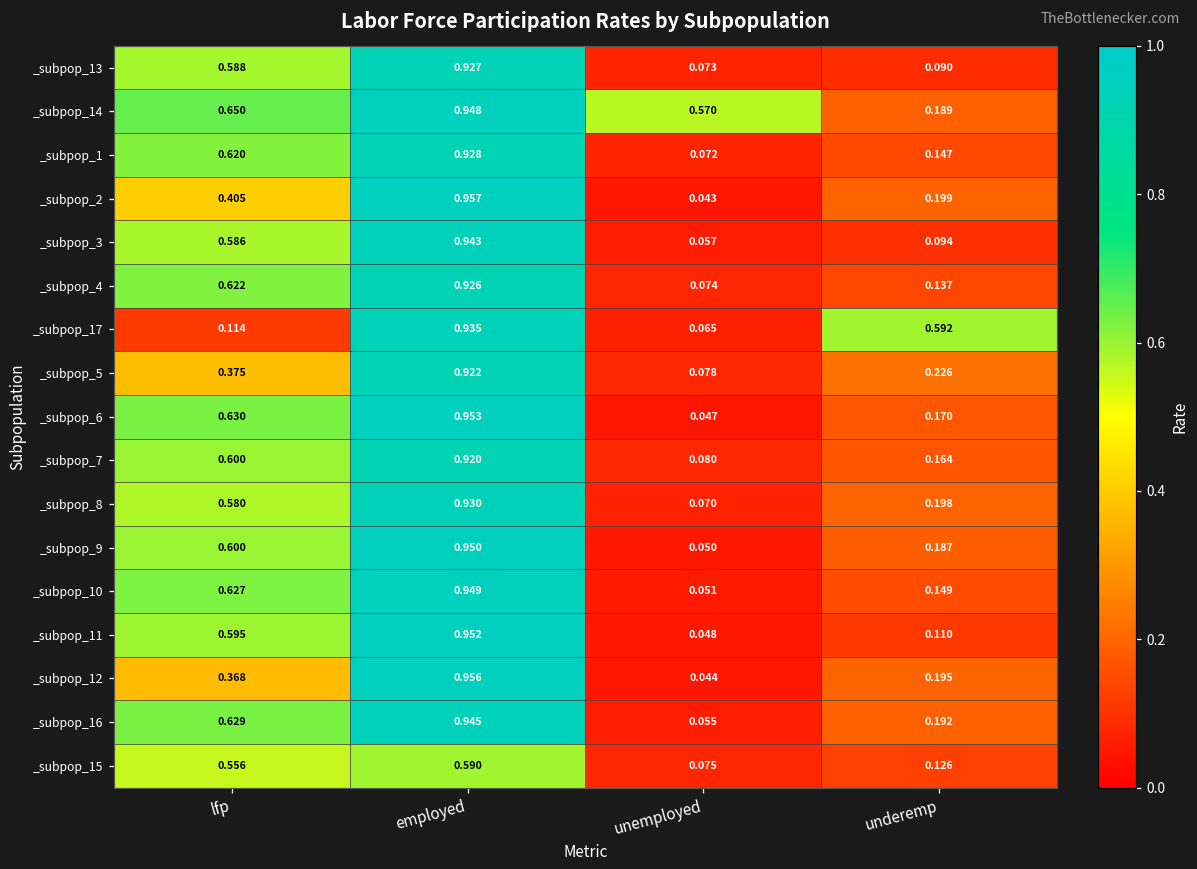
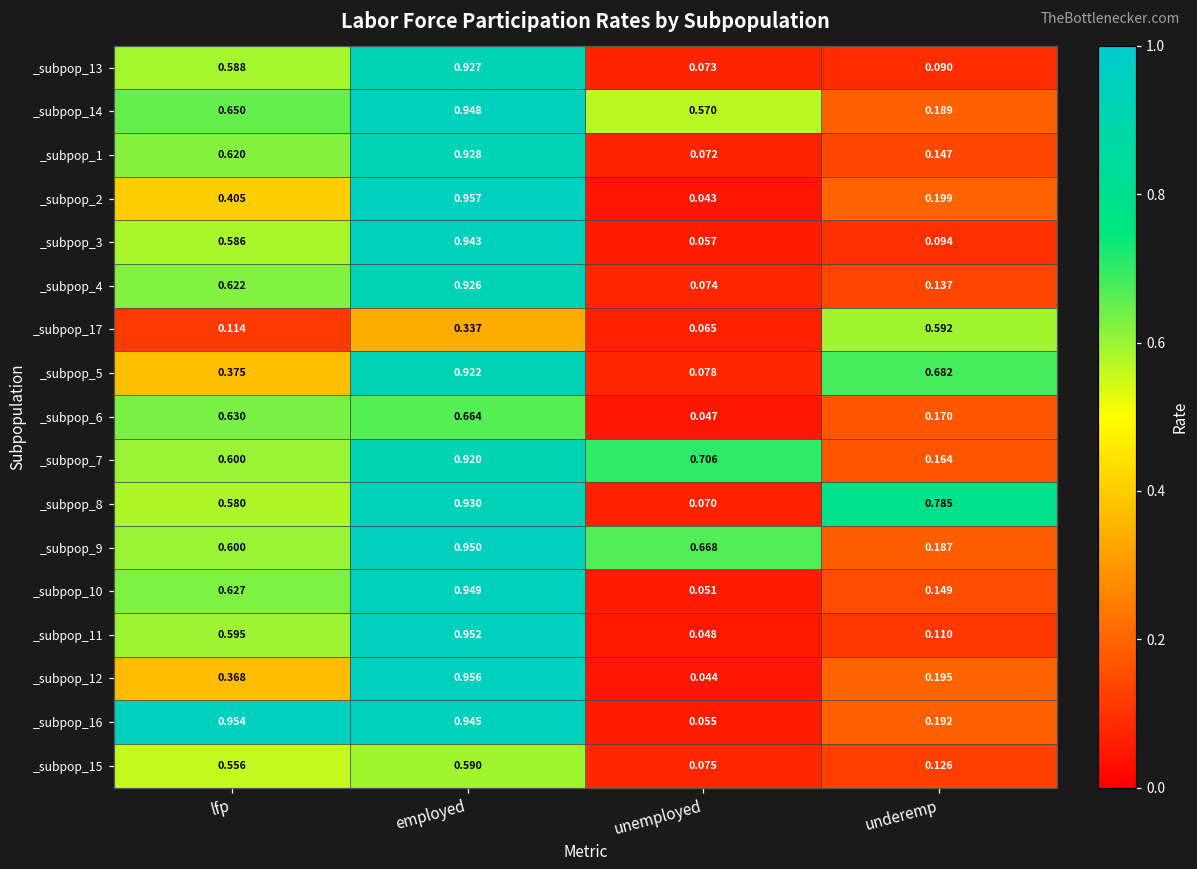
  {
    "_subpop_13": {
      "lfp": 0.588,
      "employed": 0.927,
      "unemployed": 0.073,
      "underemp": 0.090
    },
    "_subpop_14": {
      "lfp": 0.650,
      "employed": 0.948,
      "unemployed": 0.570,
      "underemp": 0.189
    },
    "_subpop_1": {
      "lfp": 0.620,
      "employed": 0.928,
      "unemployed": 0.072,
      "underemp": 0.147
    },
    "_subpop_2": {
      "lfp": 0.405,
      "employed": 0.957,
      "unemployed": 0.043,
      "underemp": 0.199
    },
    "_subpop_3": {
      "lfp": 0.586,
      "employed": 0.943,
      "unemployed": 0.057,
      "underemp": 0.094
    },
    "_subpop_4": {
      "lfp": 0.622,
      "employed": 0.926,
      "unemployed": 0.074,
      "underemp": 0.137
    },
    "_subpop_17": {
      "lfp": 0.114,
-     "employed": 0.935,
+     "employed": 0.337,
      "unemployed": 0.065,
      "underemp": 0.592
    },
    "_subpop_5": {
      "lfp": 0.375,
      "employed": 0.922,
      "unemployed": 0.078,
-     "underemp": 0.226
+     "underemp": 0.682
    },
    "_subpop_6": {
      "lfp": 0.630,
-     "employed": 0.953,
+     "employed": 0.664,
      "unemployed": 0.047,
      "underemp": 0.170
    },
    "_subpop_7": {
      "lfp": 0.600,
      "employed": 0.920,
-     "unemployed": 0.080,
+     "unemployed": 0.706,
      "underemp": 0.164
    },
    "_subpop_8": {
      "lfp": 0.580,
      "employed": 0.930,
      "unemployed": 0.070,
-     "underemp": 0.198
+     "underemp": 0.785
    },
    "_subpop_9": {
      "lfp": 0.600,
      "employed": 0.950,
-     "unemployed": 0.050,
+     "unemployed": 0.668,
      "underemp": 0.187
    },
    "_subpop_10": {
      "lfp": 0.627,
      "employed": 0.949,
      "unemployed": 0.051,
      "underemp": 0.149
    },
    "_subpop_11": {
      "lfp": 0.595,
      "employed": 0.952,
      "unemployed": 0.048,
      "underemp": 0.110
    },
    "_subpop_12": {
      "lfp": 0.368,
      "employed": 0.956,
      "unemployed": 0.044,
      "underemp": 0.195
    },
    "_subpop_16": {
-     "lfp": 0.629,
+     "lfp": 0.954,
      "employed": 0.945,
      "unemployed": 0.055,
      "underemp": 0.192
    },
    "_subpop_15": {
      "lfp": 0.556,
      "employed": 0.590,
      "unemployed": 0.075,
      "underemp": 0.126
    }
  }
